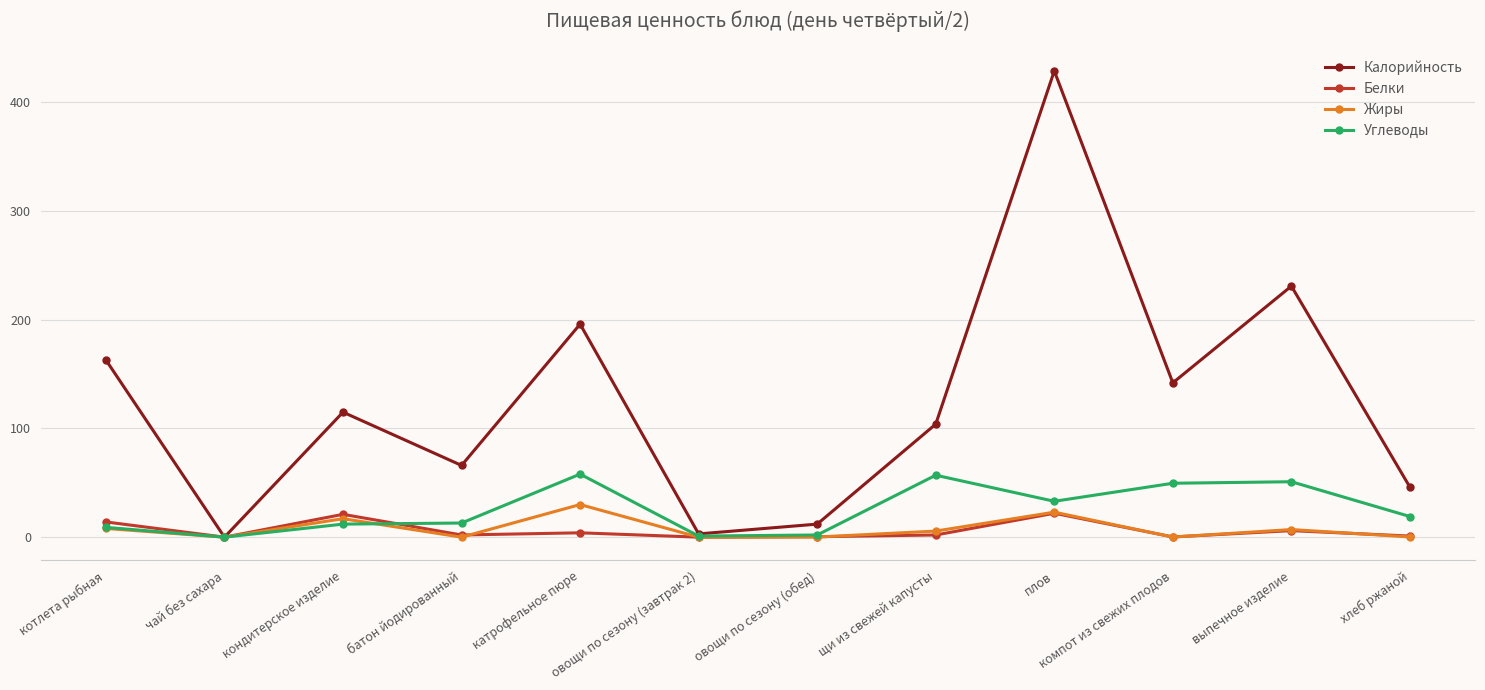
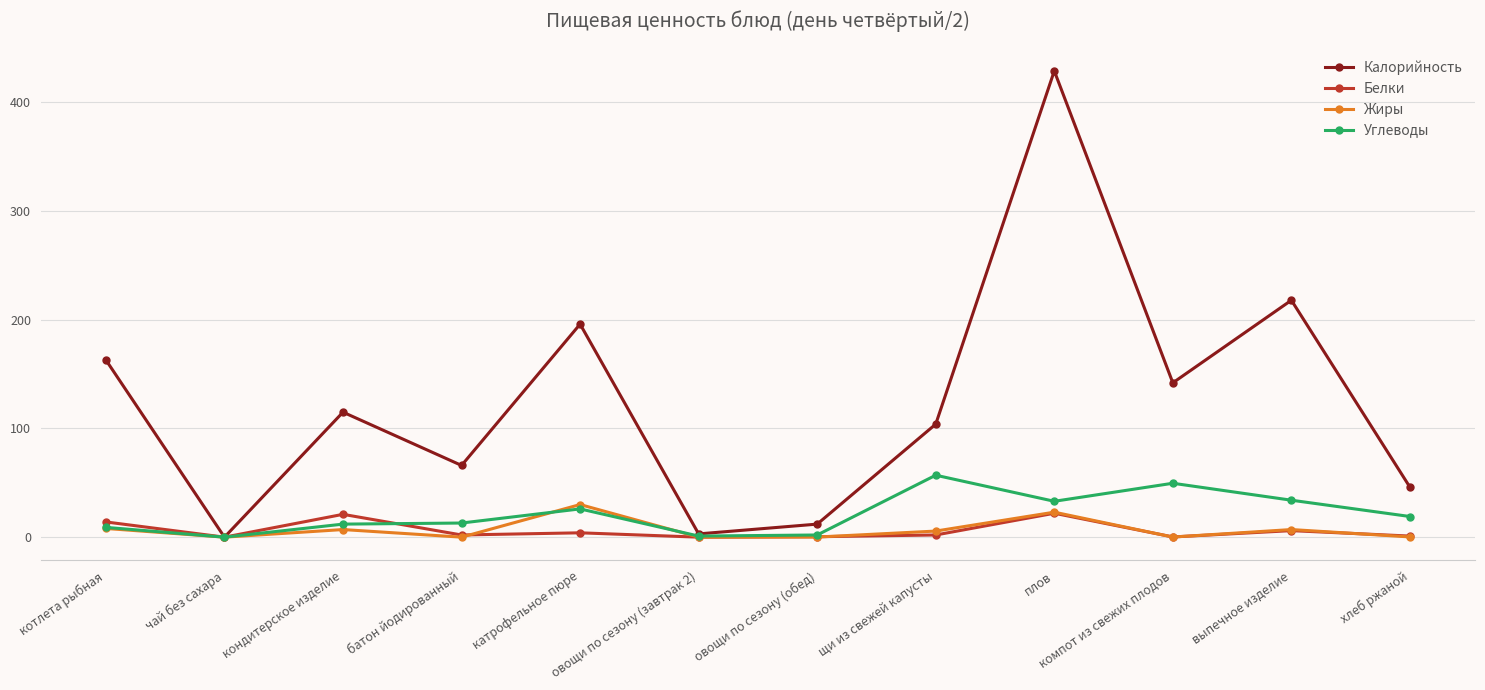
  {
    "Калорийность": {
      "котлета рыбная": 163,
      "кондитерское изделие": 115,
      "батон йодированный": 66,
      "катрофельное пюре": 196,
      "овощи по сезону (обед)": 12,
      "щи из свежей капусты": 104,
      "плов": 429,
      "компот из свежих плодов": 142,
-     "выпечное изделие": 231,
+     "выпечное изделие": 218,
      "хлеб ржаной": 46
    },
    "Белки": {
      "котлета рыбная": 14,
      "кондитерское изделие": 21,
      "катрофельное пюре": 4,
      "щи из свежей капусты": 2
    },
    "Жиры": {
-     "кондитерское изделие": 17,
+     "кондитерское изделие": 7,
      "катрофельное пюре": 30,
      "щи из свежей капусты": 6
    },
    "Углеводы": {
      "кондитерское изделие": 12,
      "батон йодированный": 13,
-     "катрофельное пюре": 58,
+     "катрофельное пюре": 26,
      "щи из свежей капусты": 57,
      "плов": 33,
      "компот из свежих плодов": 50,
-     "выпечное изделие": 51,
+     "выпечное изделие": 34,
      "хлеб ржаной": 19
    }
  }
